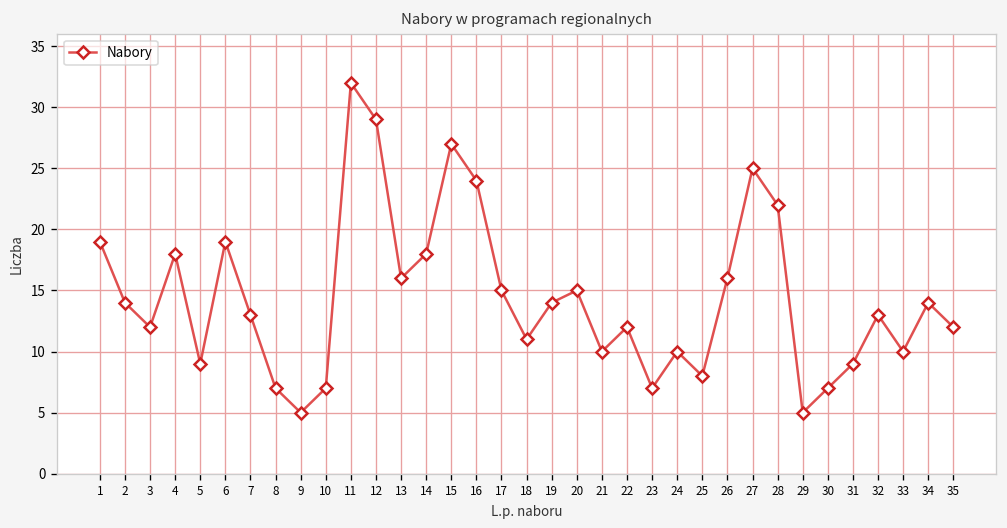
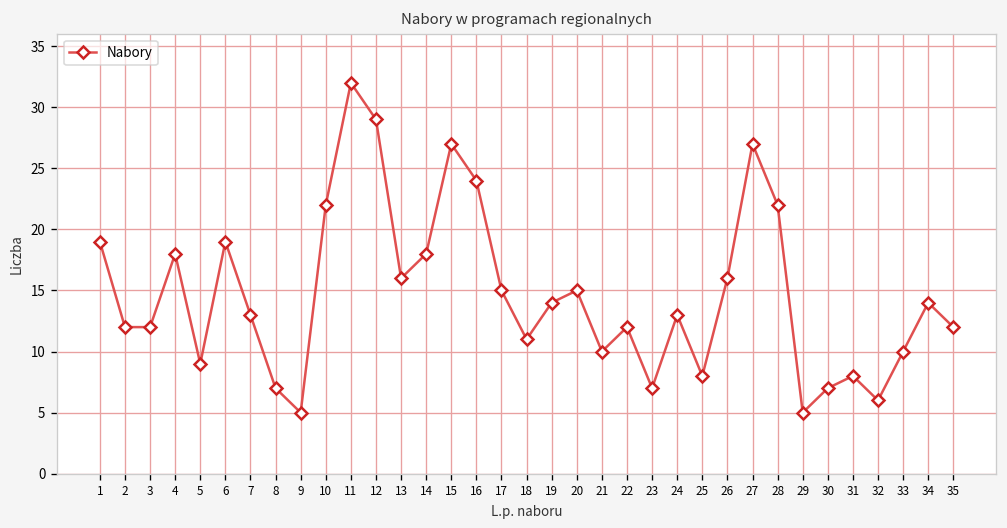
  {
    "1": 19,
-   "2": 14,
+   "2": 12,
    "3": 12,
    "4": 18,
    "5": 9,
    "6": 19,
    "7": 13,
    "8": 7,
    "9": 5,
-   "10": 7,
+   "10": 22,
    "11": 32,
    "12": 29,
    "13": 16,
    "14": 18,
    "15": 27,
    "16": 24,
    "17": 15,
    "18": 11,
    "19": 14,
    "20": 15,
    "21": 10,
    "22": 12,
    "23": 7,
-   "24": 10,
+   "24": 13,
    "25": 8,
    "26": 16,
-   "27": 25,
+   "27": 27,
    "28": 22,
    "29": 5,
    "30": 7,
-   "31": 9,
-   "32": 13,
+   "31": 8,
+   "32": 6,
    "33": 10,
    "34": 14,
    "35": 12
  }
